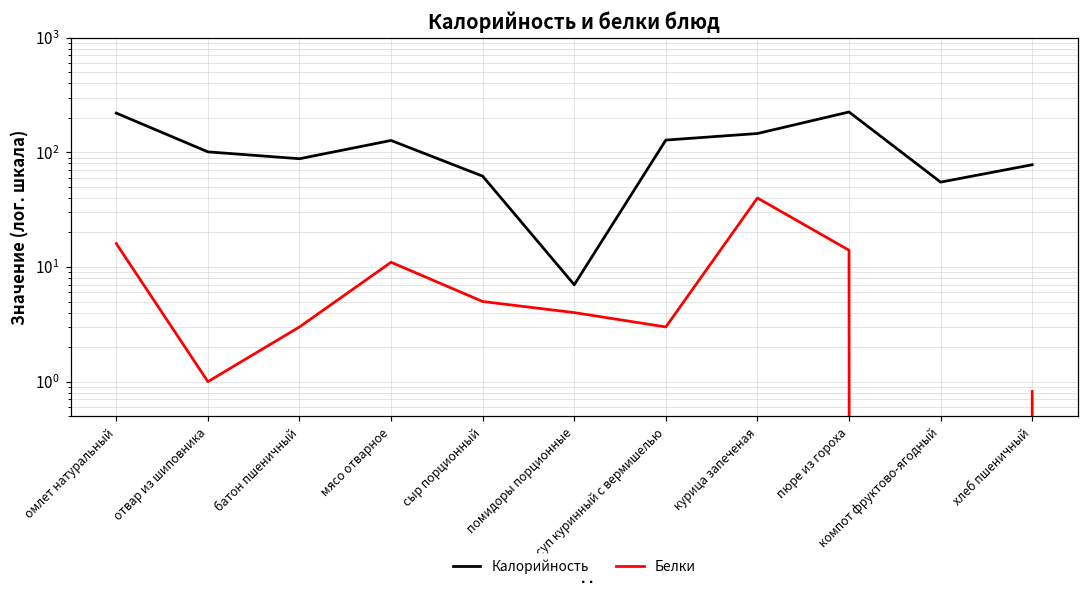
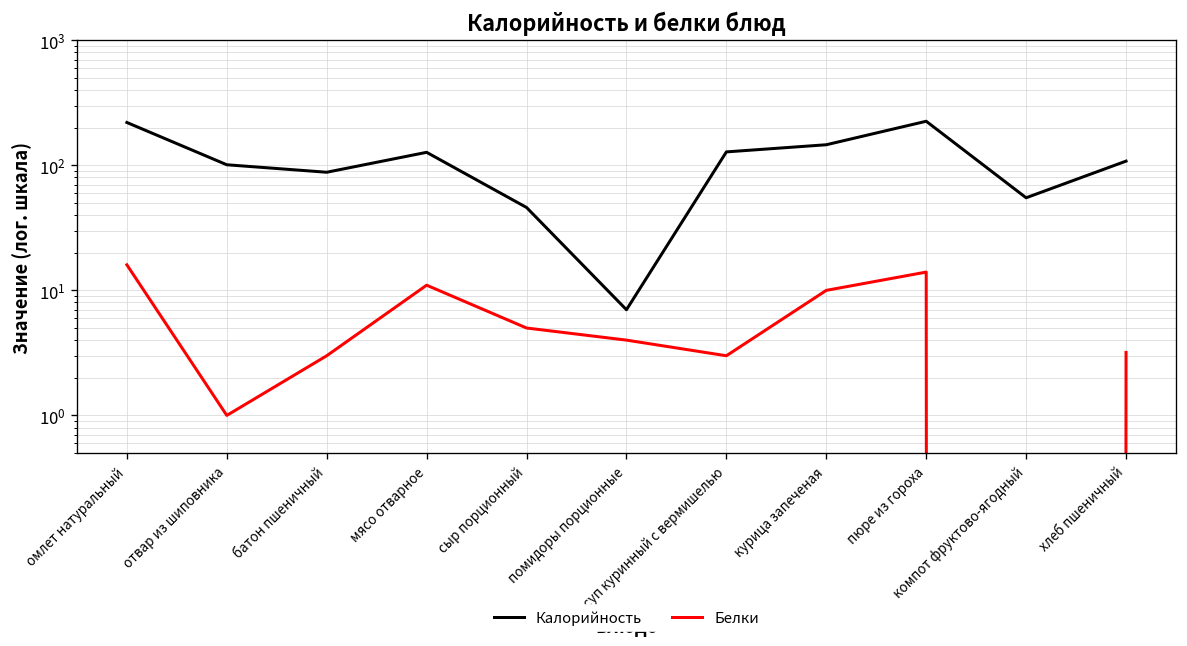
  {
    "Калорийность": {
      "омлет натуральный": 220,
      "отвар из шиповника": 100,
      "батон пшеничный": 90,
      "мясо отварное": 130,
-     "сыр порционный": 60,
+     "сыр порционный": 50,
      "помидоры порционные": 7,
      "суп куринный с вермишелью": 130,
      "курица запеченая": 150,
      "пюре из гороха": 230,
      "компот фруктово-ягодный": 60,
-     "хлеб пшеничный": 80
+     "хлеб пшеничный": 110
    },
    "Белки": {
      "омлет натуральный": 16,
      "отвар из шиповника": 1.0,
      "батон пшеничный": 3.0,
      "мясо отварное": 11,
      "сыр порционный": 5,
      "помидоры порционные": 4.0,
      "суп куринный с вермишелью": 3.0,
-     "курица запеченая": 40,
+     "курица запеченая": 10,
      "пюре из гороха": 14,
-     "хлеб пшеничный": 0.8
+     "хлеб пшеничный": 3.2
    }
  }
